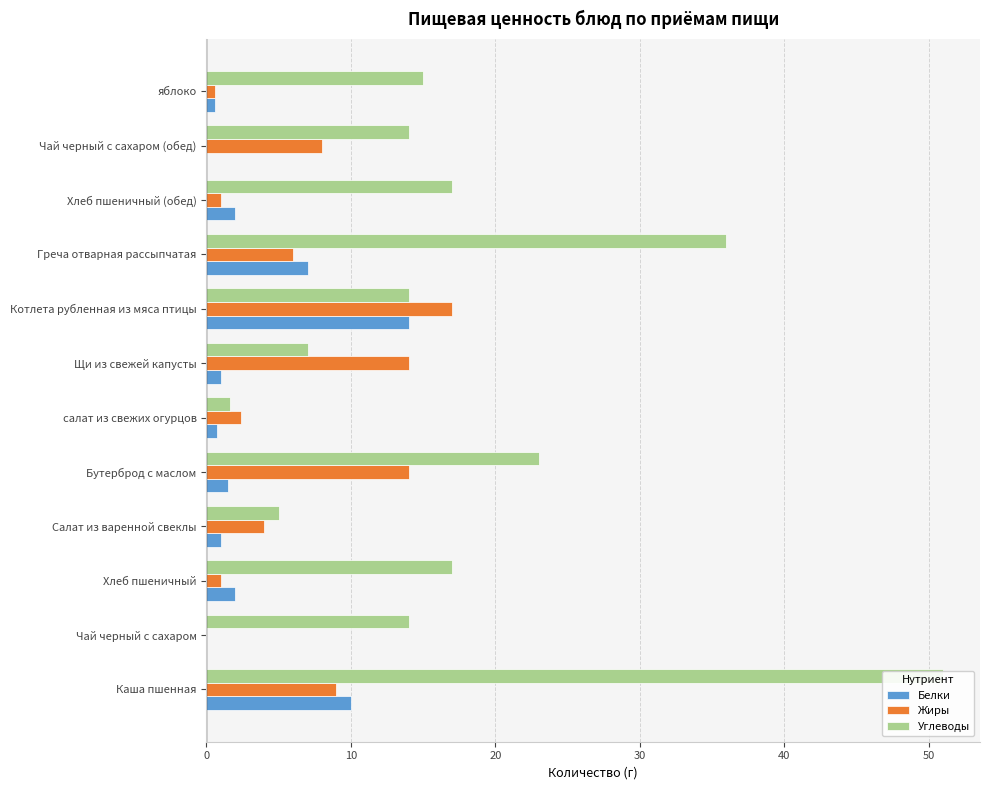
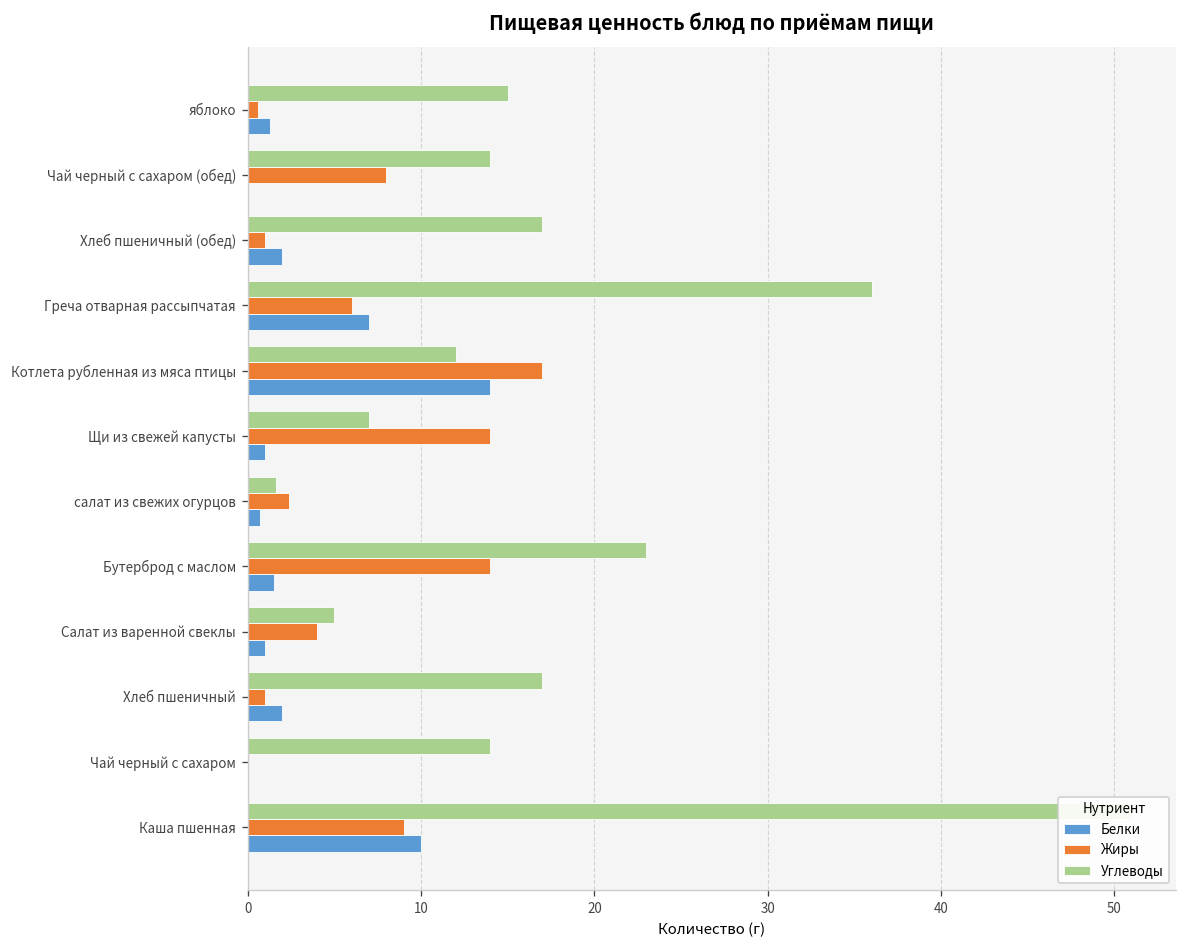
  {
    "Белки": {
-     "яблоко": 0.6,
+     "яблоко": 1.3,
      "Чай черный с сахаром (обед)": 0.0,
      "Хлеб пшеничный (обед)": 2.0,
      "Греча отварная рассыпчатая": 7.0,
      "Котлета рубленная из мяса птицы": 14.0,
      "Щи из свежей капусты": 1.0,
      "салат из свежих огурцов": 0.7,
      "Бутерброд с маслом": 1.5,
      "Салат из варенной свеклы": 1.0,
      "Хлеб пшеничный": 2.0,
      "Чай черный с сахаром": 0.0,
      "Каша пшенная": 10.0
    },
    "Жиры": {
      "яблоко": 0.6,
      "Чай черный с сахаром (обед)": 8.0,
      "Хлеб пшеничный (обед)": 1.0,
      "Греча отварная рассыпчатая": 6.0,
      "Котлета рубленная из мяса птицы": 17.0,
      "Щи из свежей капусты": 14.0,
      "салат из свежих огурцов": 2.4,
      "Бутерброд с маслом": 14.0,
      "Салат из варенной свеклы": 4.0,
      "Хлеб пшеничный": 1.0,
      "Чай черный с сахаром": 0.0,
      "Каша пшенная": 9.0
    },
    "Углеводы": {
      "яблоко": 15,
      "Чай черный с сахаром (обед)": 14,
      "Хлеб пшеничный (обед)": 17,
      "Греча отварная рассыпчатая": 36,
-     "Котлета рубленная из мяса птицы": 14,
+     "Котлета рубленная из мяса птицы": 12,
      "Щи из свежей капусты": 7,
      "салат из свежих огурцов": 1.6,
      "Бутерброд с маслом": 23,
      "Салат из варенной свеклы": 5,
      "Хлеб пшеничный": 17,
      "Чай черный с сахаром": 14
    }
  }
